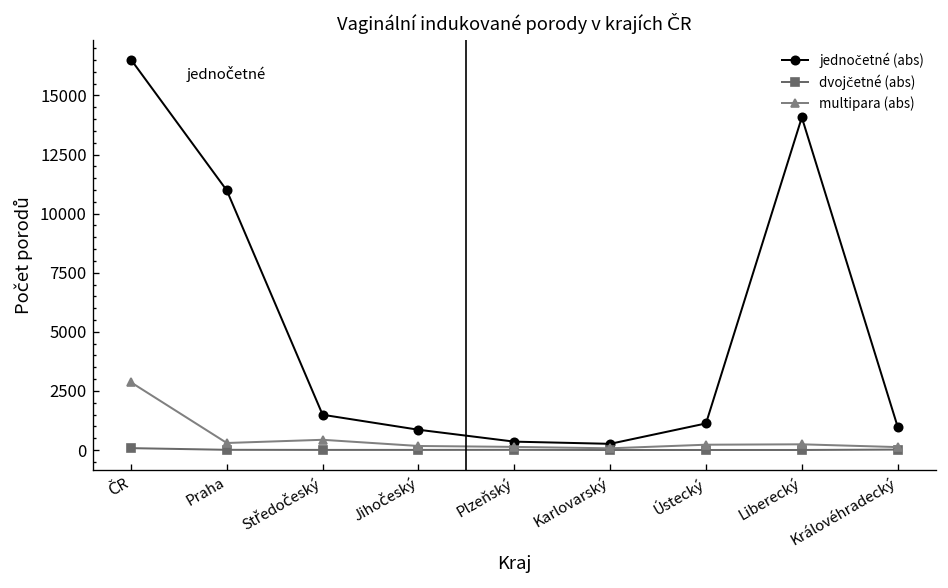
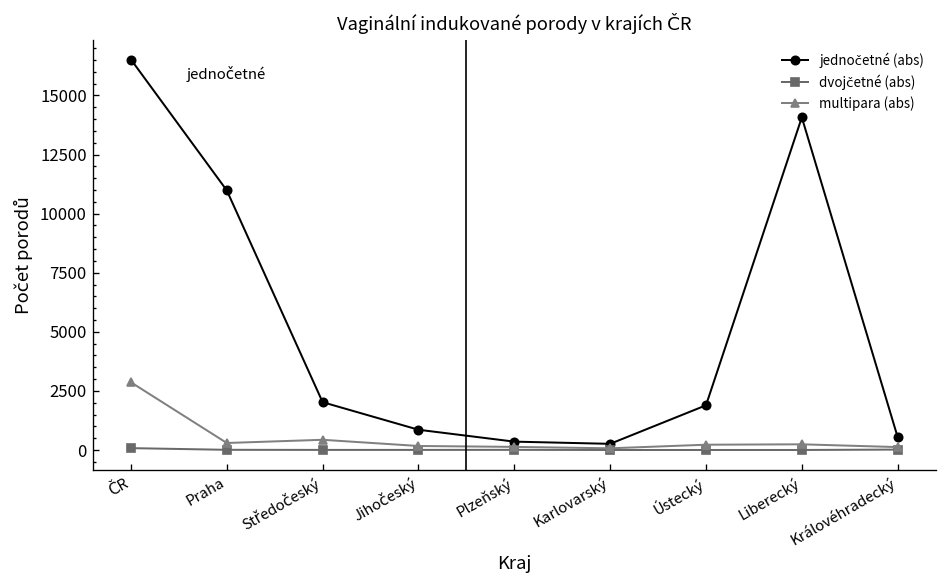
  {
    "jednočetné (abs)": {
      "ČR": 16500,
      "Praha": 11000,
-     "Středočeský": 1500,
+     "Středočeský": 2000,
      "Jihočeský": 900,
      "Plzeňský": 400,
      "Karlovarský": 300,
-     "Ústecký": 1100,
+     "Ústecký": 1900,
      "Liberecký": 14100,
-     "Královéhradecký": 1000
+     "Královéhradecký": 500
    }
  }
